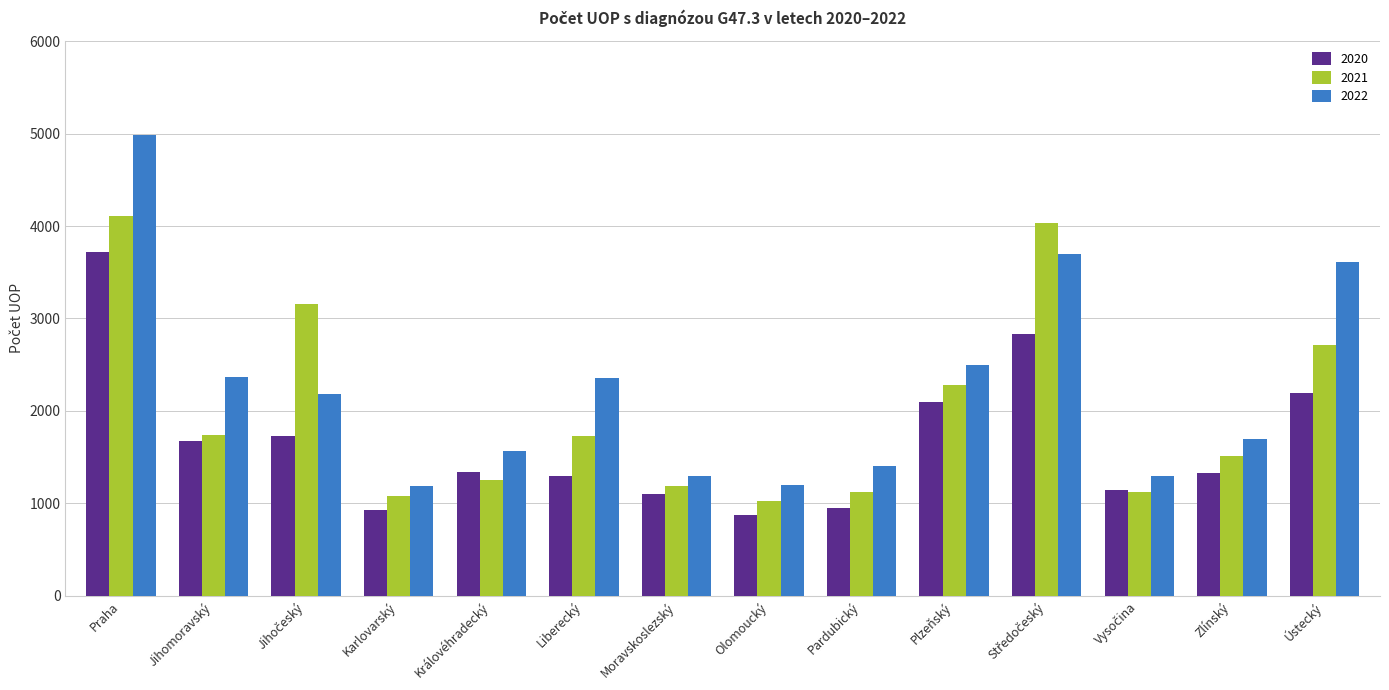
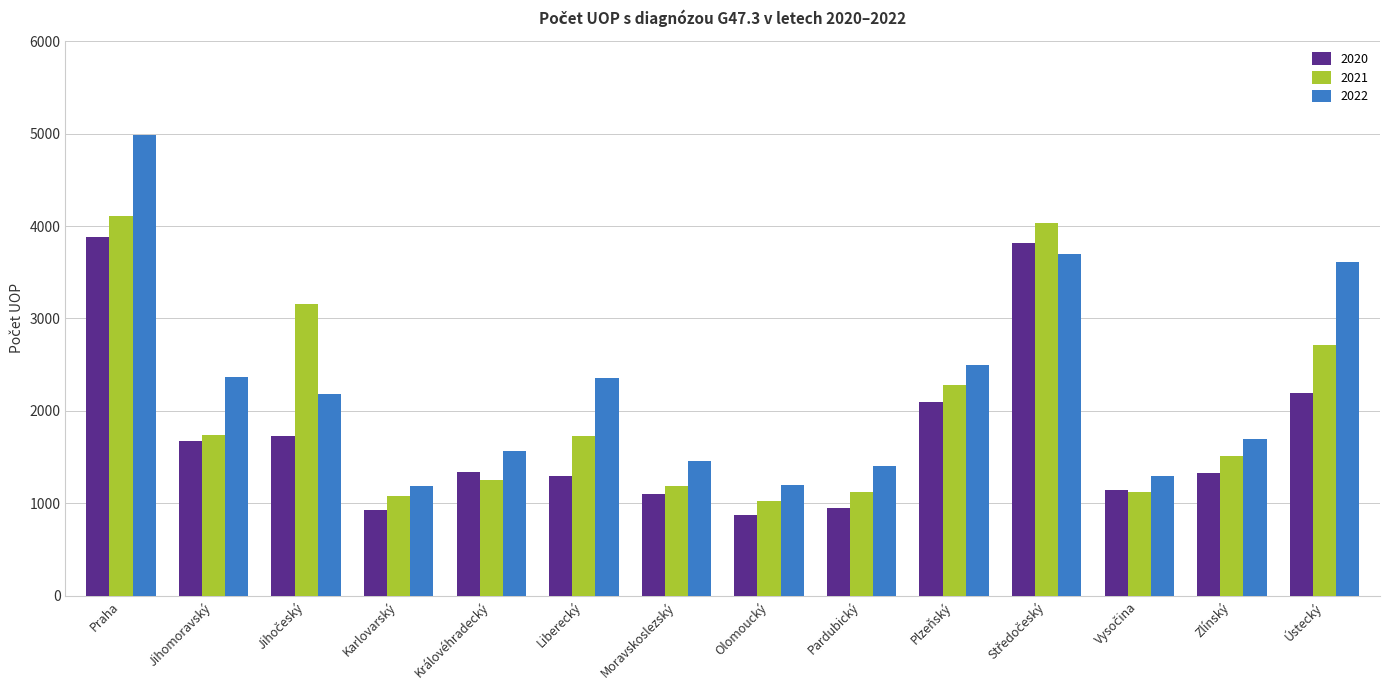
  {
    "2020": {
-     "Praha": 3700,
+     "Praha": 3900,
      "Jihomoravský": 1700,
      "Jihočeský": 1700,
      "Karlovarský": 900,
      "Královéhradecký": 1300,
      "Liberecký": 1300,
      "Moravskoslezský": 1100,
      "Olomoucký": 900,
      "Pardubický": 900,
      "Plzeňský": 2100,
-     "Středočeský": 2800,
+     "Středočeský": 3800,
      "Vysočina": 1100,
      "Zlínský": 1300,
      "Ústecký": 2200
    },
    "2021": {
      "Praha": 4100,
      "Jihomoravský": 1700,
      "Jihočeský": 3200,
      "Karlovarský": 1100,
      "Královéhradecký": 1300,
      "Liberecký": 1700,
      "Moravskoslezský": 1200,
      "Olomoucký": 1000,
      "Pardubický": 1100,
      "Plzeňský": 2300,
      "Středočeský": 4000,
      "Vysočina": 1100,
      "Zlínský": 1500,
      "Ústecký": 2700
    },
    "2022": {
      "Praha": 5000,
      "Jihomoravský": 2400,
      "Jihočeský": 2200,
      "Karlovarský": 1200,
      "Královéhradecký": 1600,
      "Liberecký": 2400,
-     "Moravskoslezský": 1300,
+     "Moravskoslezský": 1500,
      "Olomoucký": 1200,
      "Pardubický": 1400,
      "Plzeňský": 2500,
      "Středočeský": 3700,
      "Vysočina": 1300,
      "Zlínský": 1700,
      "Ústecký": 3600
    }
  }
